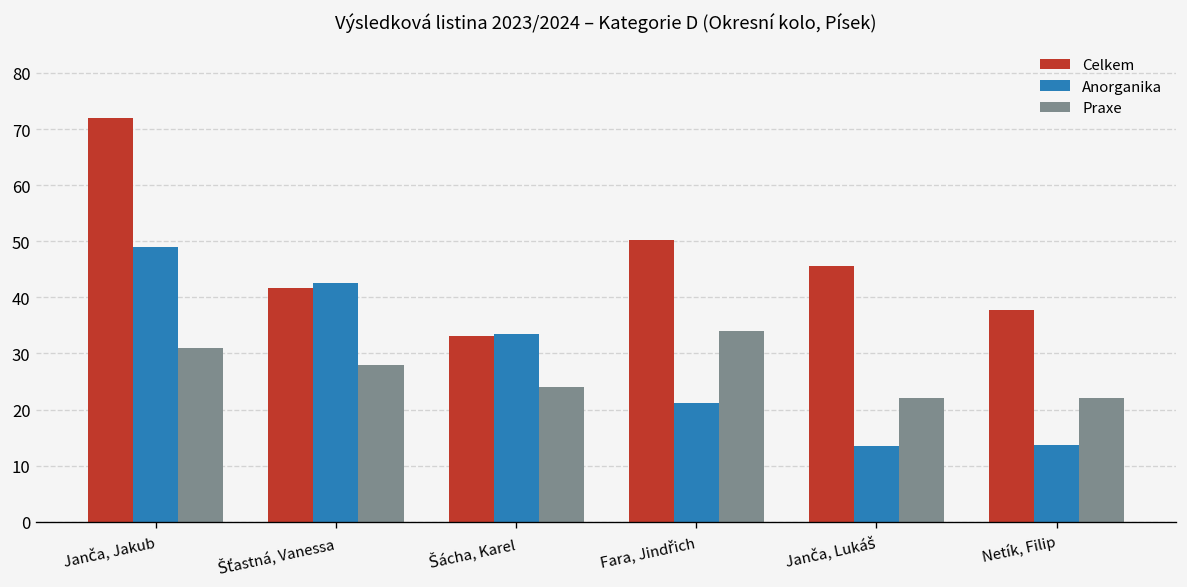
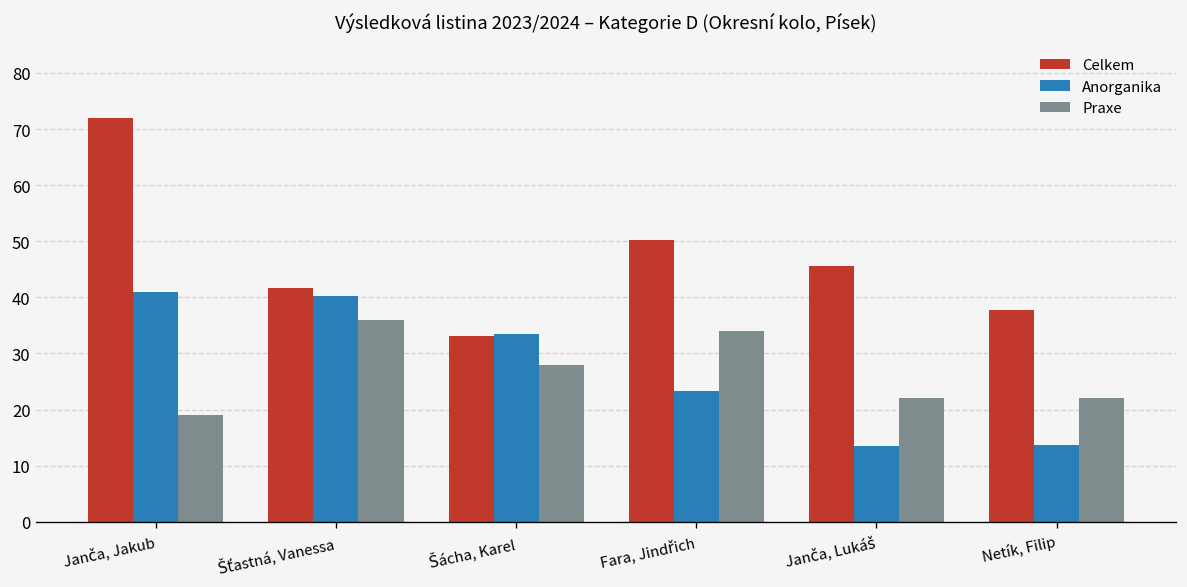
  {
    "Celkem": {
      "Janča, Jakub": 72,
      "Šťastná, Vanessa": 42,
      "Šácha, Karel": 33,
      "Fara, Jindřich": 50,
      "Janča, Lukáš": 46,
      "Netík, Filip": 38
    },
    "Anorganika": {
-     "Janča, Jakub": 49,
-     "Šťastná, Vanessa": 43,
+     "Janča, Jakub": 41,
+     "Šťastná, Vanessa": 40,
      "Šácha, Karel": 34,
-     "Fara, Jindřich": 21,
+     "Fara, Jindřich": 23,
      "Janča, Lukáš": 14,
      "Netík, Filip": 14
    },
    "Praxe": {
-     "Janča, Jakub": 31,
-     "Šťastná, Vanessa": 28,
-     "Šácha, Karel": 24,
+     "Janča, Jakub": 19,
+     "Šťastná, Vanessa": 36,
+     "Šácha, Karel": 28,
      "Fara, Jindřich": 34,
      "Janča, Lukáš": 22,
      "Netík, Filip": 22
    }
  }
